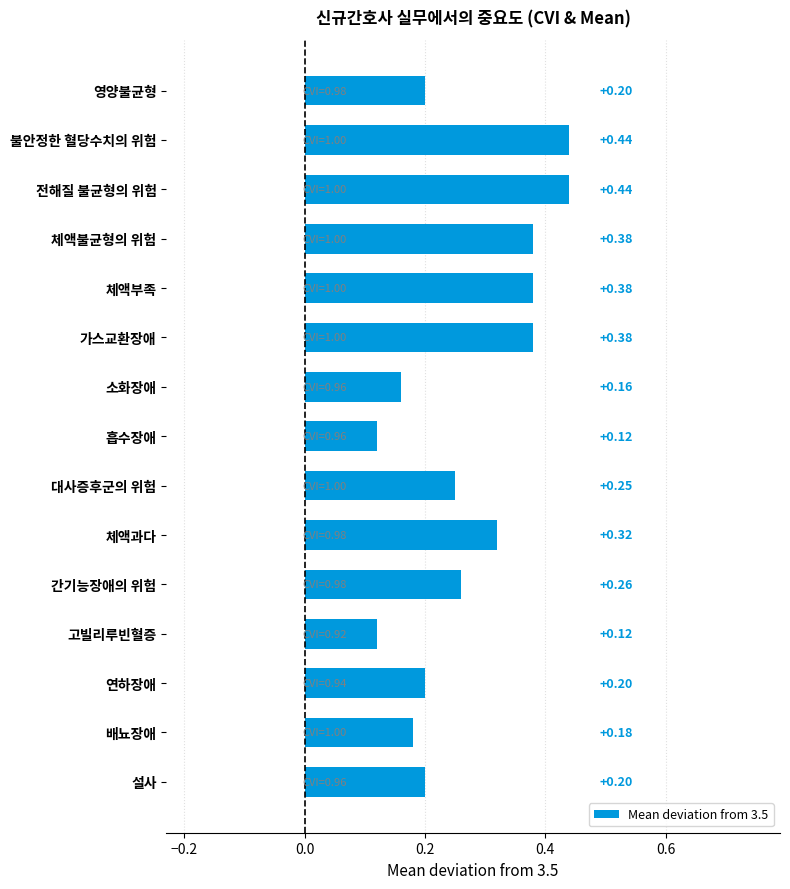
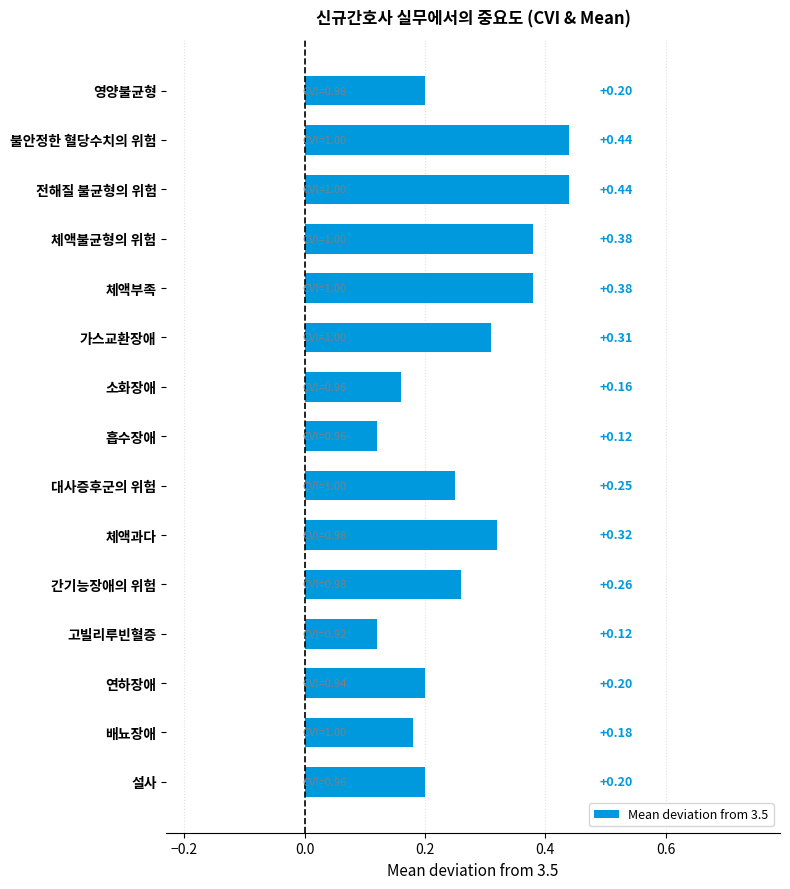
  {
-   "가스교환장애": "+0.38"
+   "가스교환장애": "+0.31"
  }
